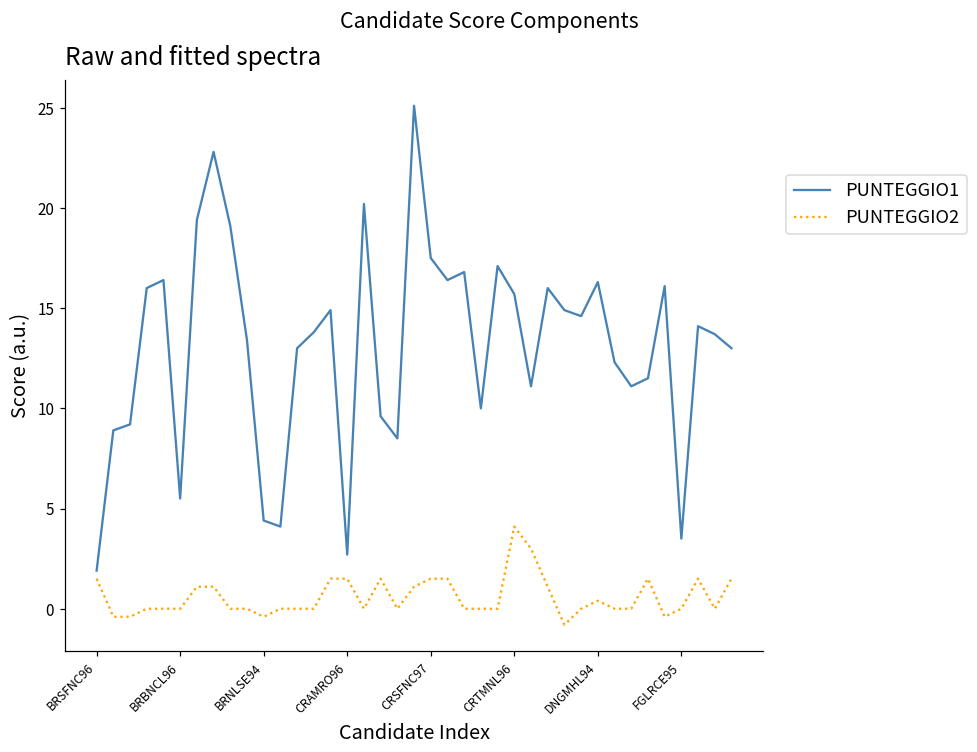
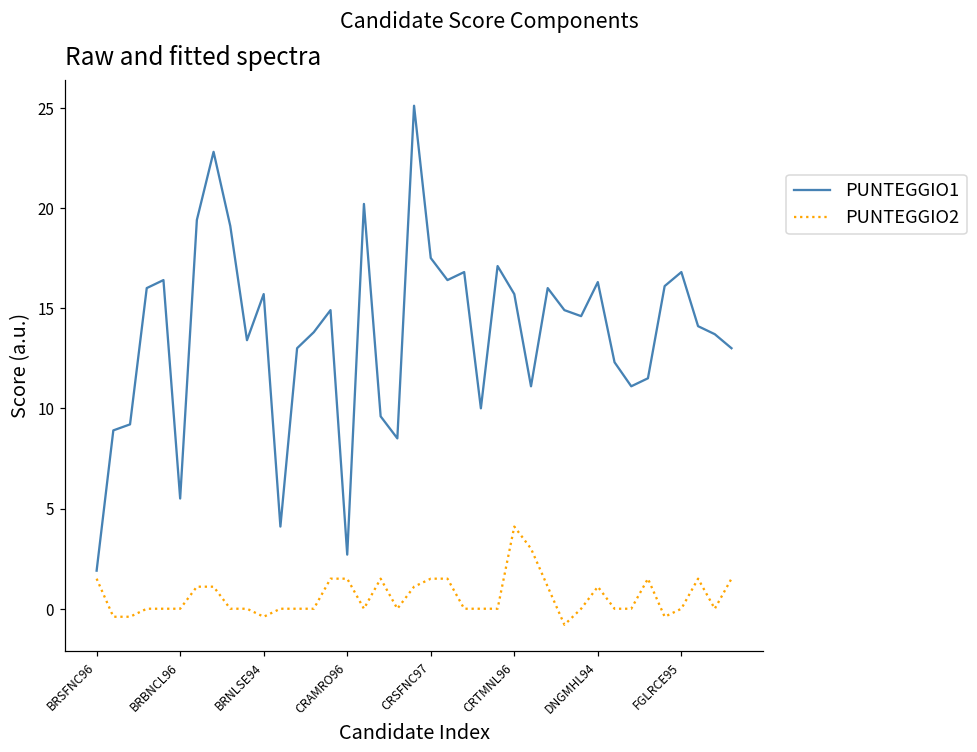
  {
    "PUNTEGGIO1": {
      "BRSFNC96": 1.9,
      "BRBNCL96": 5.5,
-     "BRNLSE94": 4.4,
+     "BRNLSE94": 15.7,
      "CRAMRO96": 2.7,
      "CRSFNC97": 17.5,
      "CRTMNL96": 15.7,
      "DNGMHL94": 16.3,
-     "FGLRCE95": 3.5
+     "FGLRCE95": 16.8
    },
    "PUNTEGGIO2": {
      "BRSFNC96": 1.5,
      "BRBNCL96": 0.0,
      "BRNLSE94": -0.4,
      "CRAMRO96": 1.5,
      "CRSFNC97": 1.5,
      "CRTMNL96": 4.1,
-     "DNGMHL94": 0.4,
+     "DNGMHL94": 1.1,
      "FGLRCE95": 0.0
    }
  }
